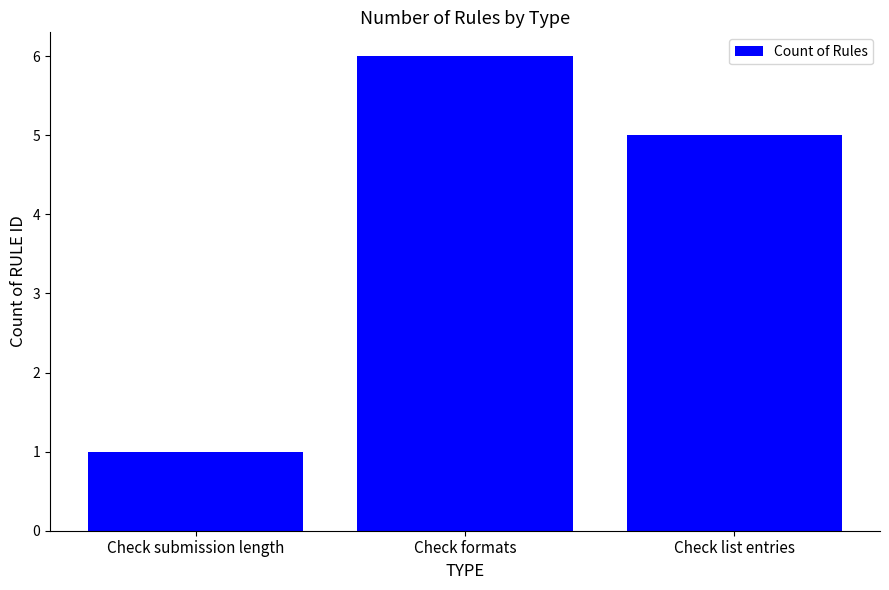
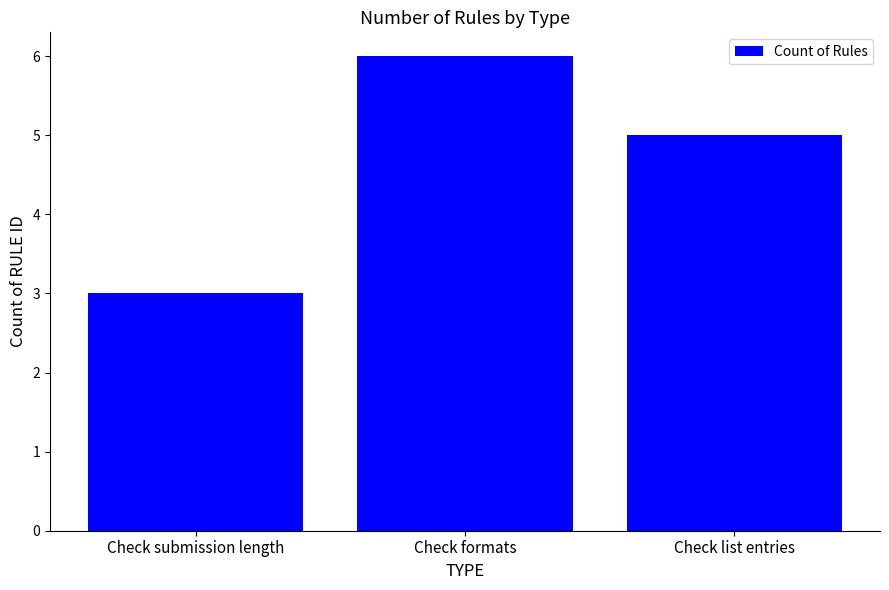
  {
-   "Check submission length": 1,
+   "Check submission length": 3,
    "Check formats": 6,
    "Check list entries": 5
  }
